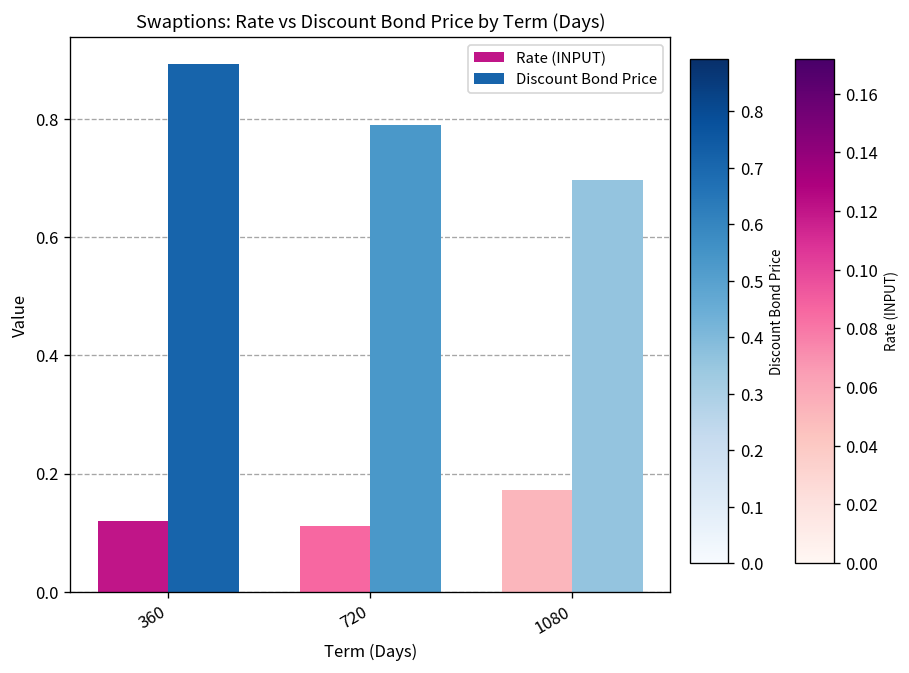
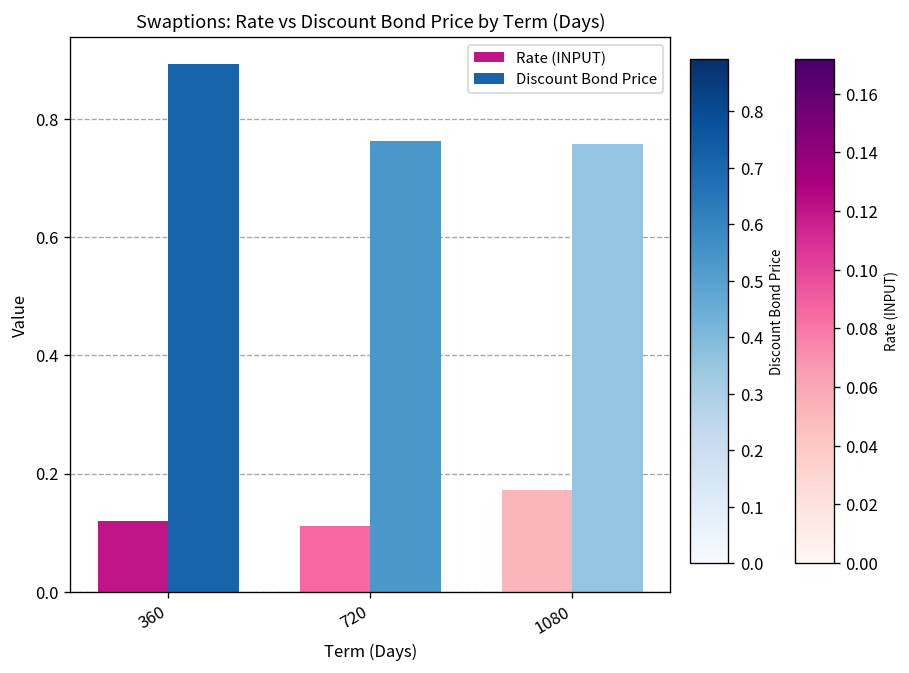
  {
    "Rate (INPUT)": {
      "360": 0.12,
      "720": 0.11,
      "1080": 0.17
    },
    "Discount Bond Price": {
      "360": 0.89,
-     "720": 0.79,
-     "1080": 0.70
+     "720": 0.76,
+     "1080": 0.76
    }
  }
